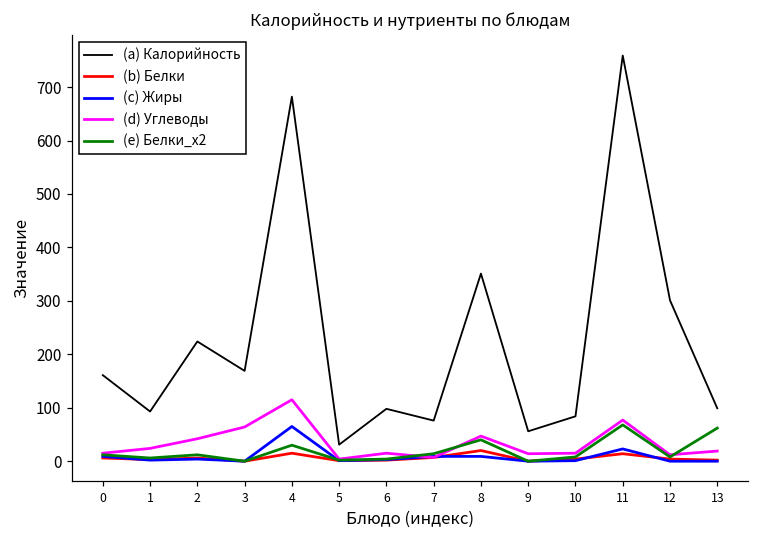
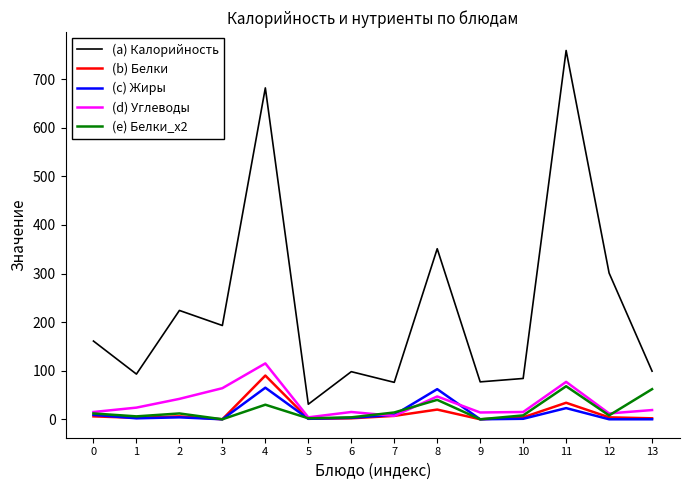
  {
    "(a) Калорийность": {
      "0": 160,
      "1": 90,
      "2": 220,
-     "3": 170,
+     "3": 190,
      "4": 680,
      "5": 30,
      "6": 100,
      "7": 80,
      "8": 350,
-     "9": 60,
+     "9": 80,
      "10": 80,
      "11": 760,
      "12": 300,
      "13": 100
    },
    "(b) Белки": {
-     "4": 20,
+     "4": 90,
      "8": 20,
-     "11": 10
+     "11": 30
    },
    "(c) Жиры": {
      "4": 70,
-     "8": 10,
+     "8": 60,
      "11": 20
    },
    "(d) Углеводы": {
      "1": 20,
      "2": 40,
      "3": 60,
      "4": 120,
      "6": 20,
      "8": 50,
      "9": 10,
      "10": 20,
      "11": 80,
      "13": 20
    },
    "(e) Белки_x2": {
      "2": 10,
      "4": 30,
      "8": 40,
      "11": 70,
      "13": 60
    }
  }
